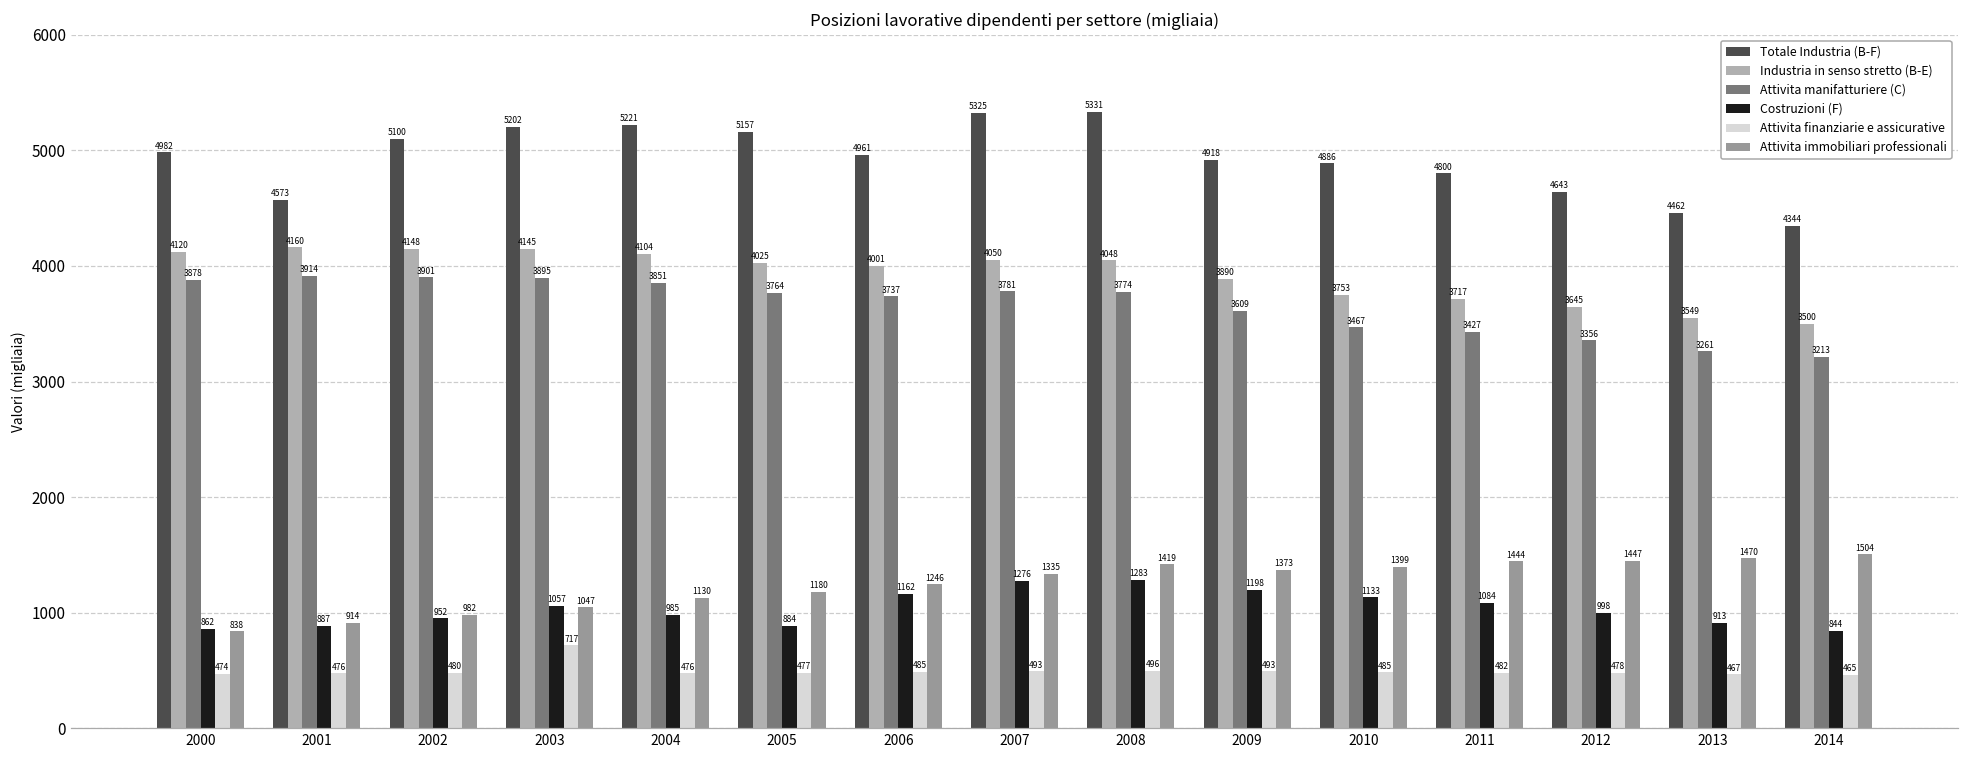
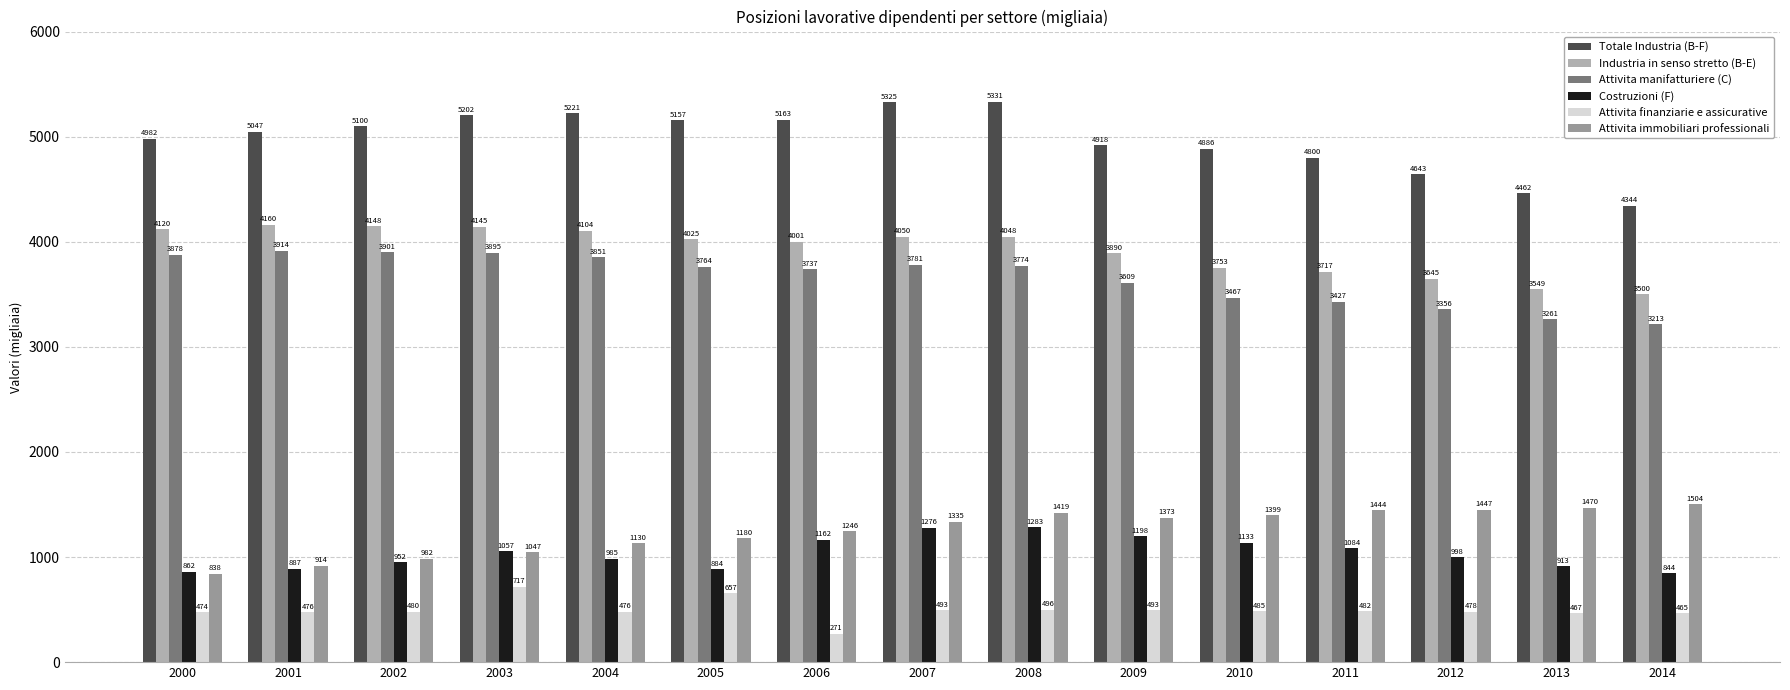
  {
    "Totale Industria (B-F)": {
      "2000": 4982,
-     "2001": 4573,
+     "2001": 5047,
      "2002": 5100,
      "2003": 5202,
      "2004": 5221,
      "2005": 5157,
-     "2006": 4961,
+     "2006": 5163,
      "2007": 5325,
      "2008": 5331,
      "2009": 4918,
      "2010": 4886,
      "2011": 4800,
      "2012": 4643,
      "2013": 4462,
      "2014": 4344
    },
    "Costruzioni (F)": {
      "2000": 862,
      "2001": 887,
      "2002": 952,
      "2003": 1057,
      "2004": 985,
      "2005": 884,
      "2006": 1162,
      "2007": 1276,
      "2008": 1283,
      "2009": 1198,
      "2010": 1133,
      "2011": 1084,
      "2012": 998,
      "2013": 913,
      "2014": 844
    },
    "Attivita finanziarie e assicurative": {
      "2000": 474,
      "2001": 476,
      "2002": 480,
      "2003": 717,
      "2004": 476,
-     "2005": 477,
-     "2006": 485,
+     "2005": 657,
+     "2006": 271,
      "2007": 493,
      "2008": 496,
      "2009": 493,
      "2010": 485,
      "2011": 482,
      "2012": 478,
      "2013": 467,
      "2014": 465
    }
  }
